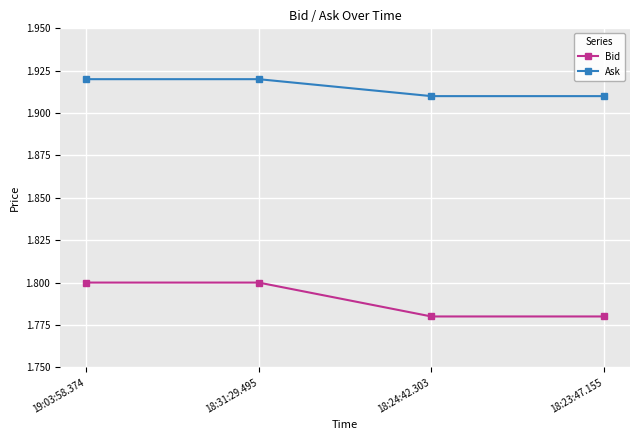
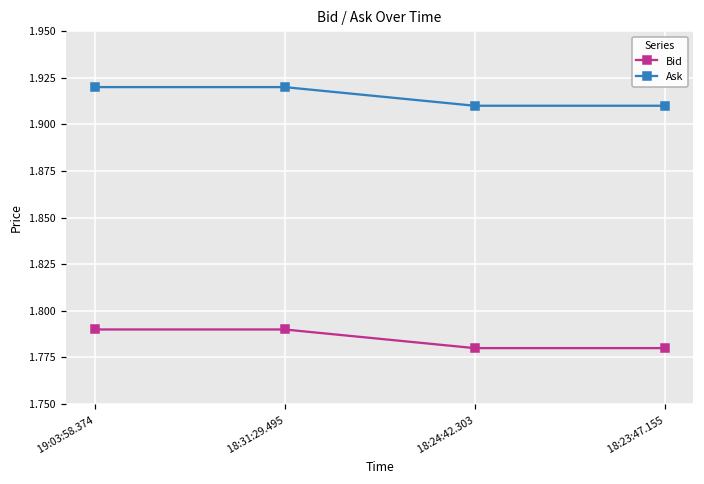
  {
    "Bid": {
-     "19:03:58.374": 1.80,
-     "18:31:29.495": 1.80,
+     "19:03:58.374": 1.79,
+     "18:31:29.495": 1.79,
      "18:24:42.303": 1.78,
      "18:23:47.155": 1.78
    },
    "Ask": {
      "19:03:58.374": 1.92,
      "18:31:29.495": 1.92,
      "18:24:42.303": 1.91,
      "18:23:47.155": 1.91
    }
  }
